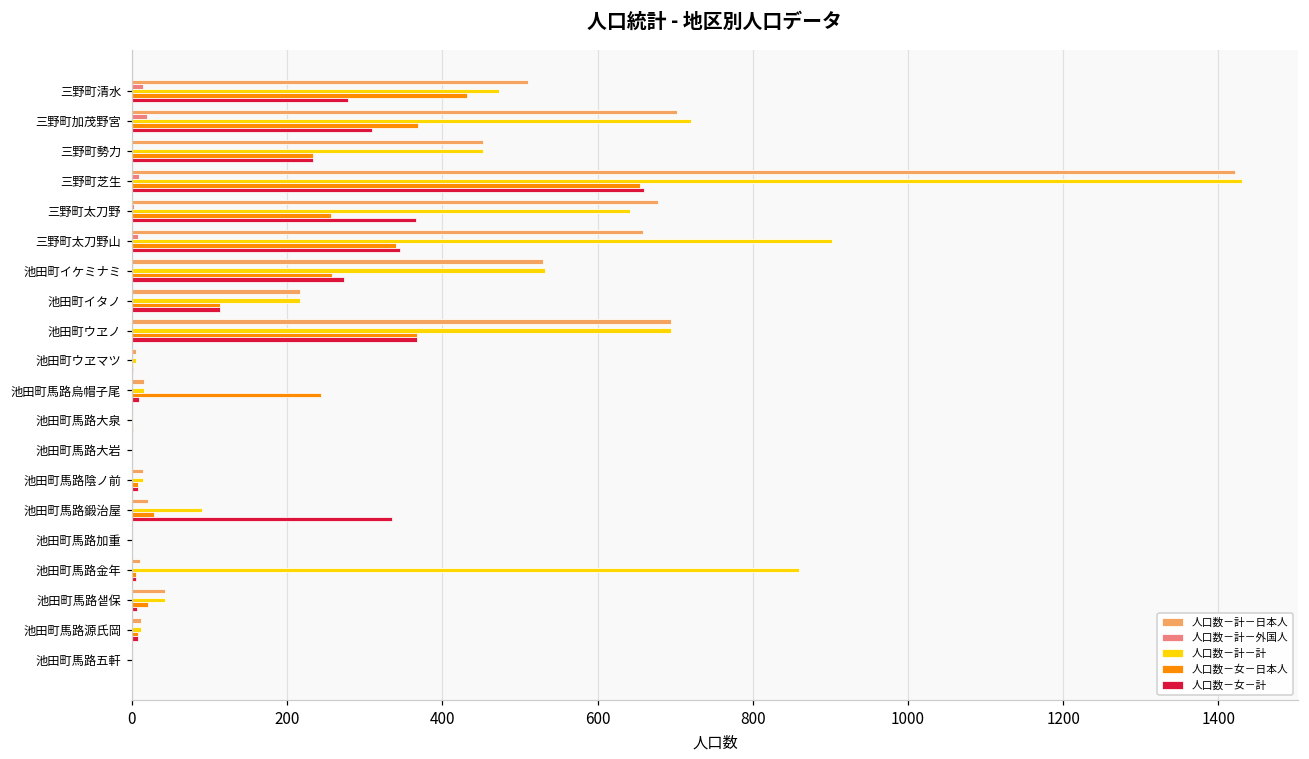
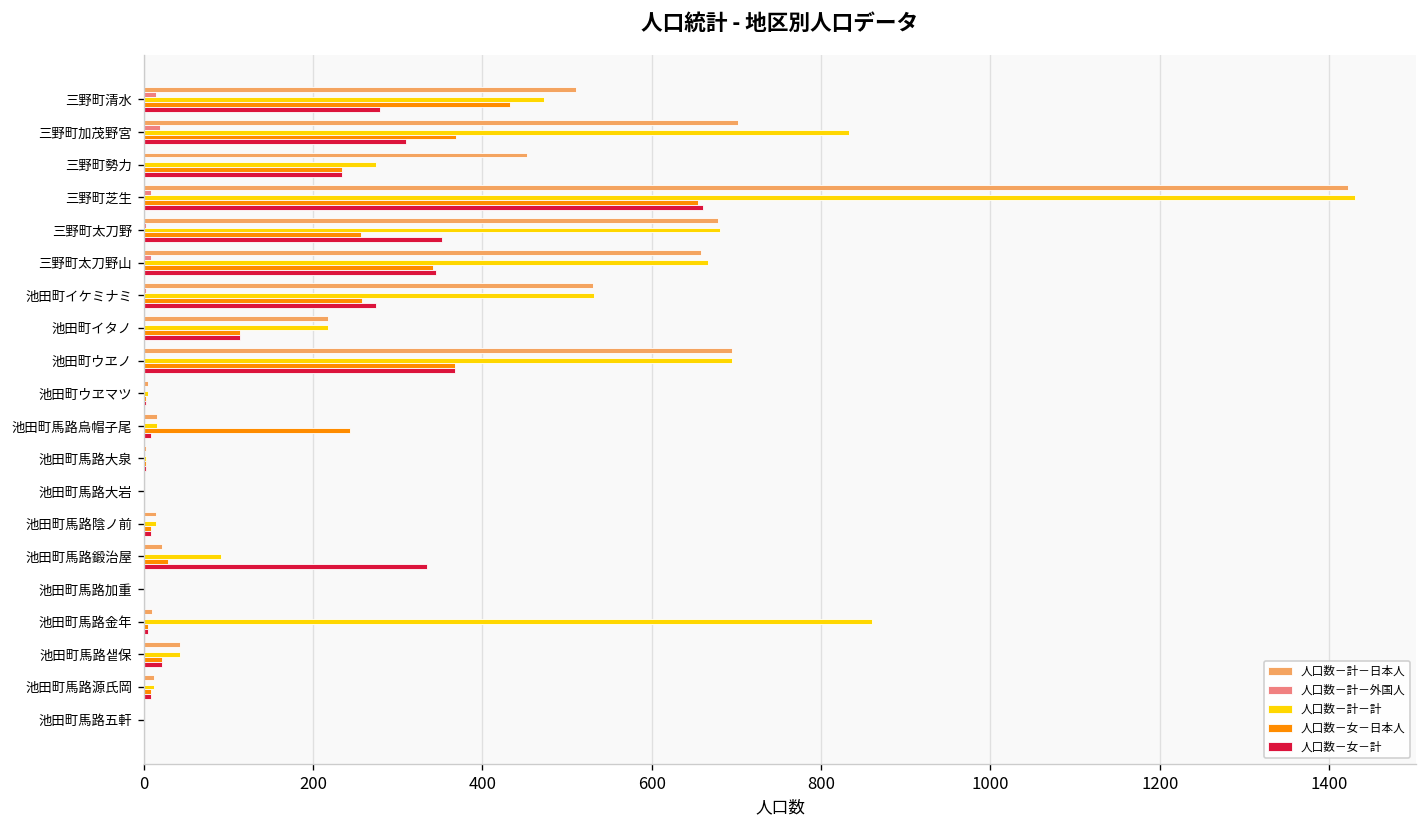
  {
    "人口数－計－計": {
      "三野町清水": 470,
-     "三野町加茂野宮": 720,
-     "三野町勢力": 450,
+     "三野町加茂野宮": 830,
+     "三野町勢力": 270,
      "三野町芝生": 1430,
-     "三野町太刀野": 640,
-     "三野町太刀野山": 900,
+     "三野町太刀野": 680,
+     "三野町太刀野山": 670,
      "池田町イケミナミ": 530,
      "池田町イタノ": 220,
      "池田町ウヱノ": 700,
      "池田町ウヱマツ": 10,
      "池田町馬路烏帽子尾": 20,
      "池田町馬路大岩": 0,
      "池田町馬路陰ノ前": 10,
      "池田町馬路鍛治屋": 90,
      "池田町馬路加重": 0,
      "池田町馬路金年": 860,
      "池田町馬路샡保": 40,
      "池田町馬路源氏岡": 10,
      "池田町馬路五軒": 0
    },
    "人口数－女－日本人": {
      "三野町清水": 430,
      "三野町加茂野宮": 370,
      "三野町勢力": 230,
      "三野町芝生": 660,
      "三野町太刀野": 260,
      "三野町太刀野山": 340,
      "池田町イケミナミ": 260,
      "池田町イタノ": 110,
      "池田町ウヱノ": 370,
      "池田町馬路烏帽子尾": 240,
      "池田町馬路大岩": 0,
      "池田町馬路陰ノ前": 10,
      "池田町馬路鍛治屋": 30,
      "池田町馬路加重": 0,
      "池田町馬路金年": 10,
      "池田町馬路샡保": 20,
      "池田町馬路源氏岡": 10,
      "池田町馬路五軒": 0
    },
    "人口数－女－計": {
      "三野町清水": 280,
      "三野町加茂野宮": 310,
      "三野町勢力": 230,
      "三野町芝生": 660,
-     "三野町太刀野": 370,
+     "三野町太刀野": 350,
      "三野町太刀野山": 350,
      "池田町イケミナミ": 270,
      "池田町イタノ": 110,
      "池田町ウヱノ": 370,
      "池田町馬路烏帽子尾": 10,
      "池田町馬路大岩": 0,
      "池田町馬路陰ノ前": 10,
      "池田町馬路鍛治屋": 340,
      "池田町馬路加重": 0,
      "池田町馬路金年": 10,
-     "池田町馬路샡保": 10,
+     "池田町馬路샡保": 20,
      "池田町馬路源氏岡": 10,
      "池田町馬路五軒": 0
    }
  }
